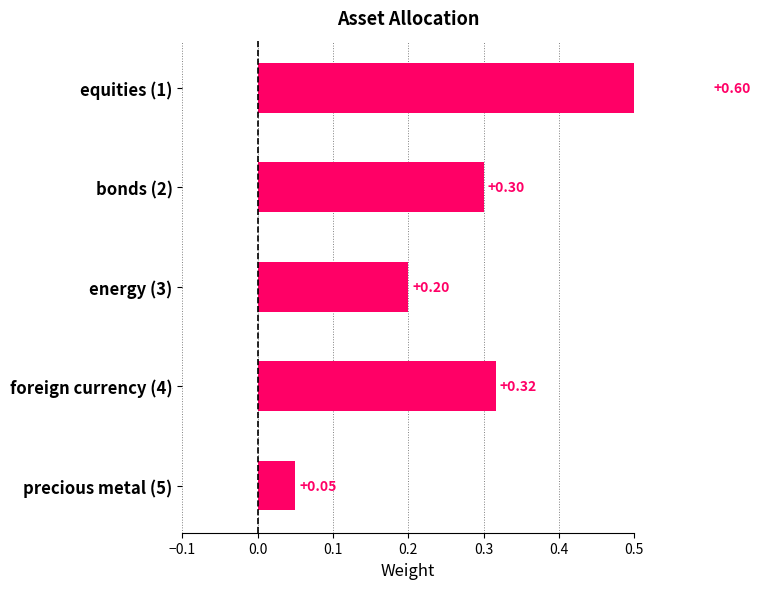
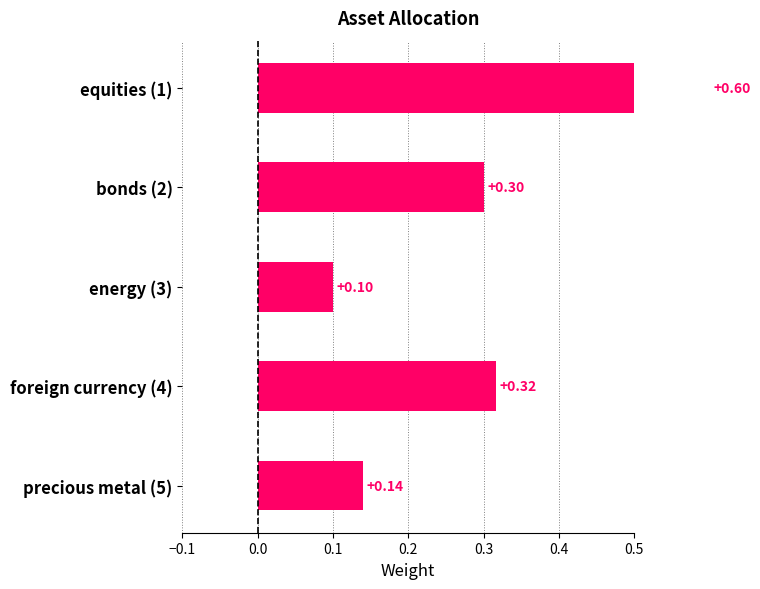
  {
    "bonds (2)": "+0.30",
-   "energy (3)": "+0.20",
+   "energy (3)": "+0.10",
    "foreign currency (4)": "+0.32",
-   "precious metal (5)": "+0.05"
+   "precious metal (5)": "+0.14"
  }
